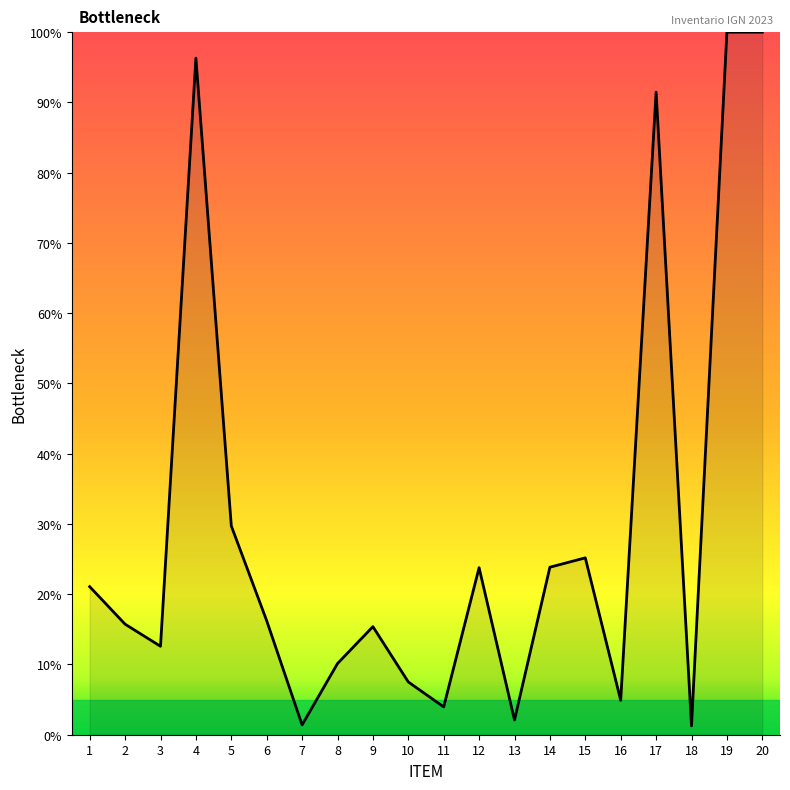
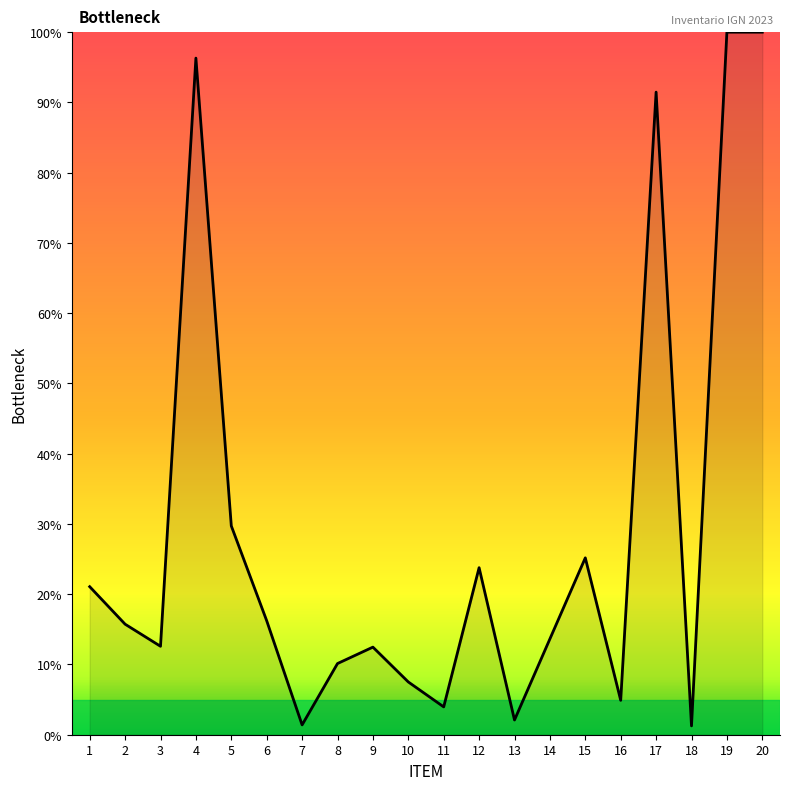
  {
    "1": "21%",
    "2": "16%",
    "3": "13%",
    "4": "96%",
    "5": "30%",
    "6": "16%",
    "8": "10%",
-   "9": "15%",
+   "9": "12%",
    "10": "8%",
    "12": "24%",
-   "14": "24%",
+   "14": "14%",
    "15": "25%",
    "17": "91%"
  }
